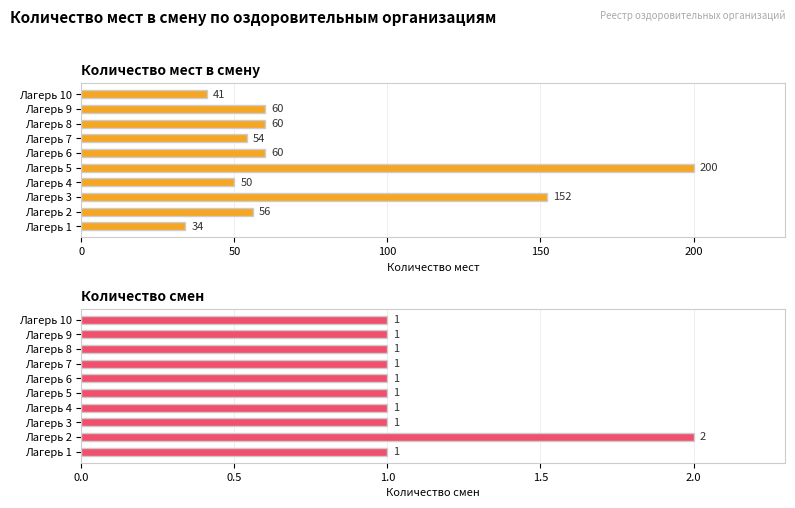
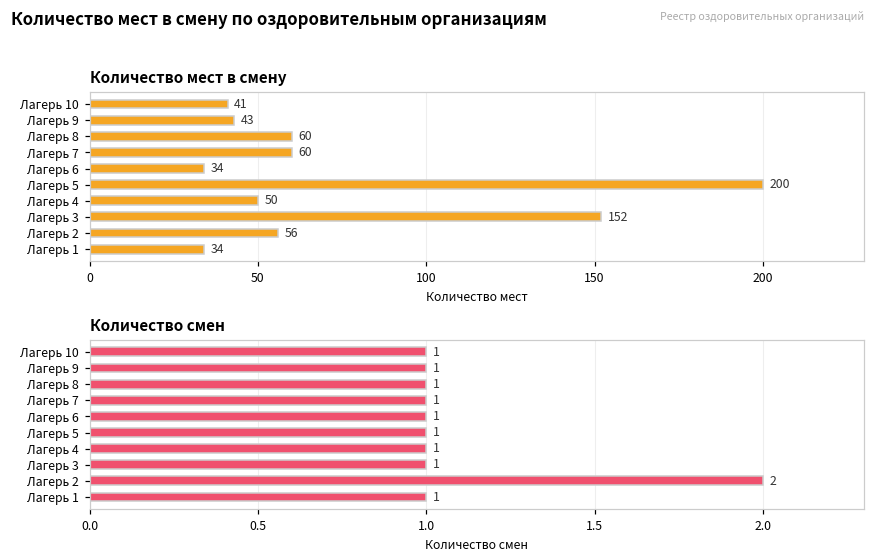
  {
    "Количество мест в смену": {
      "Лагерь 10": 41,
-     "Лагерь 9": 60,
+     "Лагерь 9": 43,
      "Лагерь 8": 60,
-     "Лагерь 7": 54,
-     "Лагерь 6": 60,
+     "Лагерь 7": 60,
+     "Лагерь 6": 34,
      "Лагерь 5": 200,
      "Лагерь 4": 50,
      "Лагерь 3": 152,
      "Лагерь 2": 56,
      "Лагерь 1": 34
    },
    "Количество смен": {
      "Лагерь 10": 1,
      "Лагерь 9": 1,
      "Лагерь 8": 1,
      "Лагерь 7": 1,
      "Лагерь 6": 1,
      "Лагерь 5": 1,
      "Лагерь 4": 1,
      "Лагерь 3": 1,
      "Лагерь 2": 2,
      "Лагерь 1": 1
    }
  }
